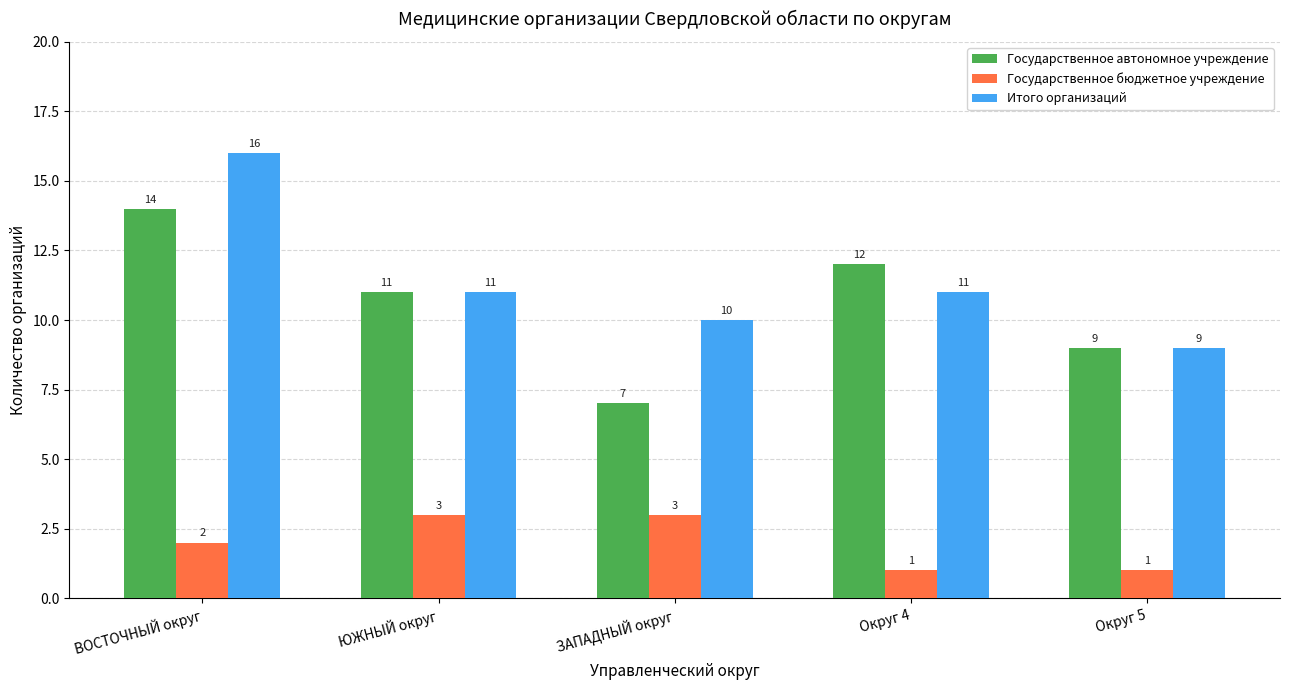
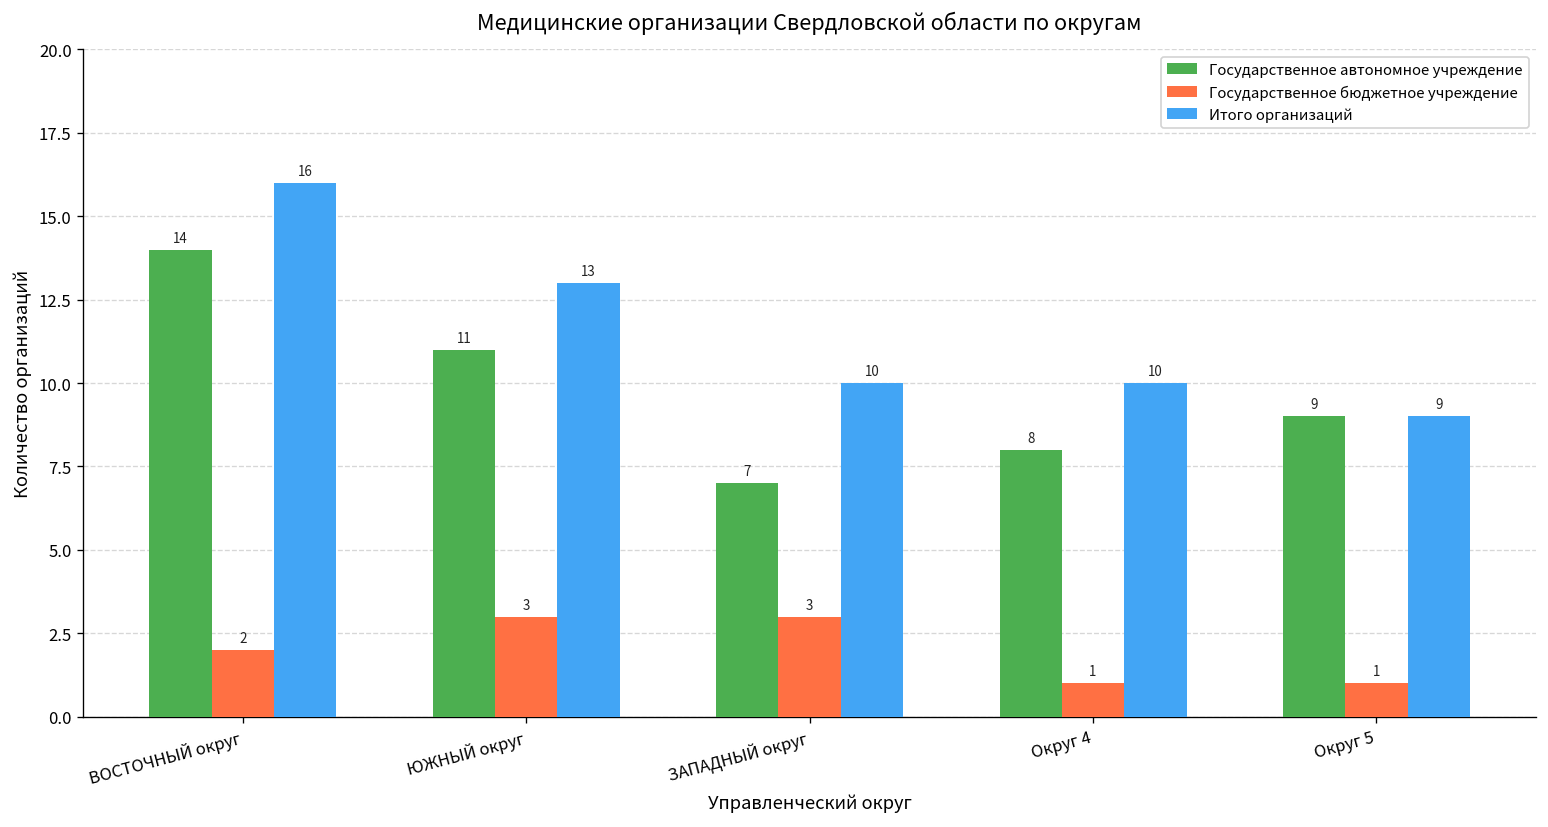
  {
    "Государственное автономное учреждение": {
      "ВОСТОЧНЫЙ округ": 14,
      "ЮЖНЫЙ округ": 11,
      "ЗАПАДНЫЙ округ": 7,
-     "Округ 4": 12,
+     "Округ 4": 8,
      "Округ 5": 9
    },
    "Государственное бюджетное учреждение": {
      "ВОСТОЧНЫЙ округ": 2,
      "ЮЖНЫЙ округ": 3,
      "ЗАПАДНЫЙ округ": 3,
      "Округ 4": 1,
      "Округ 5": 1
    },
    "Итого организаций": {
      "ВОСТОЧНЫЙ округ": 16,
-     "ЮЖНЫЙ округ": 11,
+     "ЮЖНЫЙ округ": 13,
      "ЗАПАДНЫЙ округ": 10,
-     "Округ 4": 11,
+     "Округ 4": 10,
      "Округ 5": 9
    }
  }
